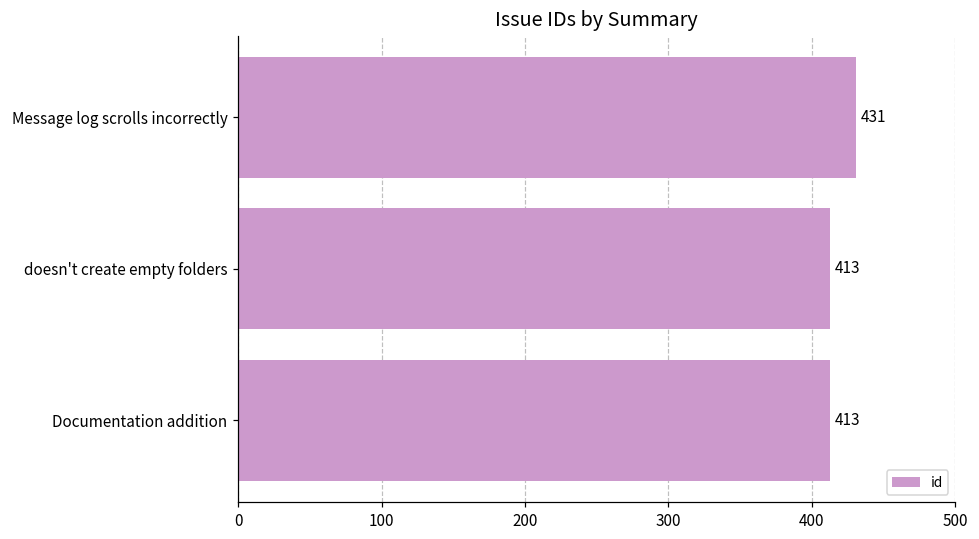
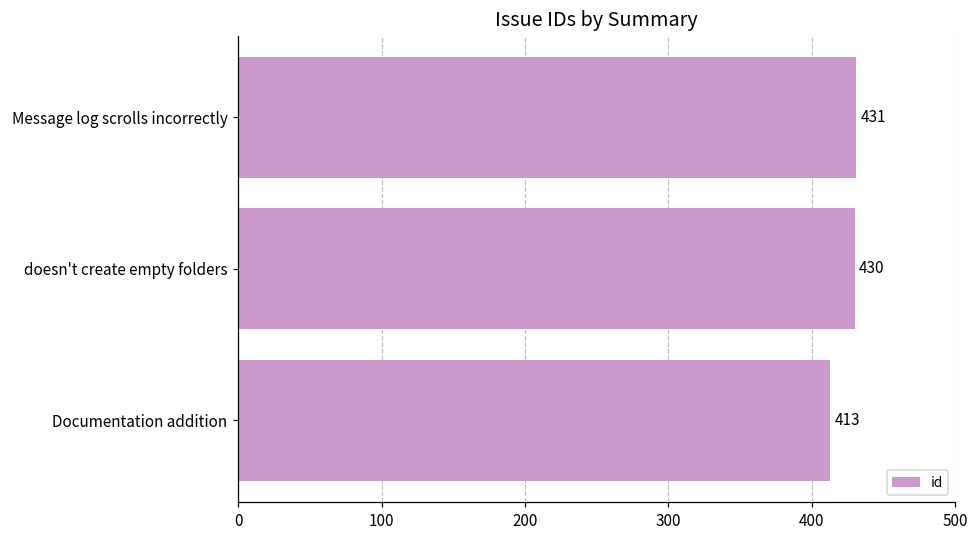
  {
    "Message log scrolls incorrectly": 431,
-   "doesn't create empty folders": 413,
+   "doesn't create empty folders": 430,
    "Documentation addition": 413
  }
